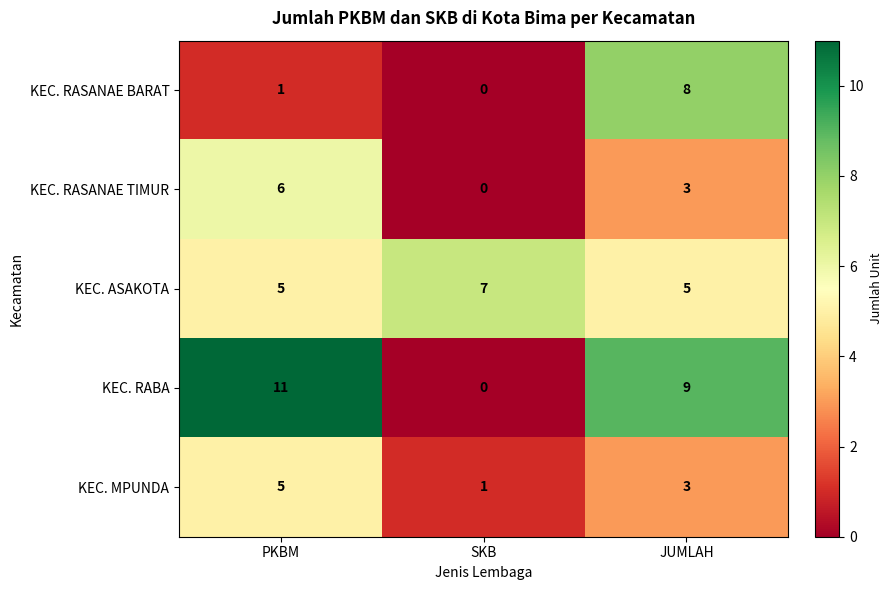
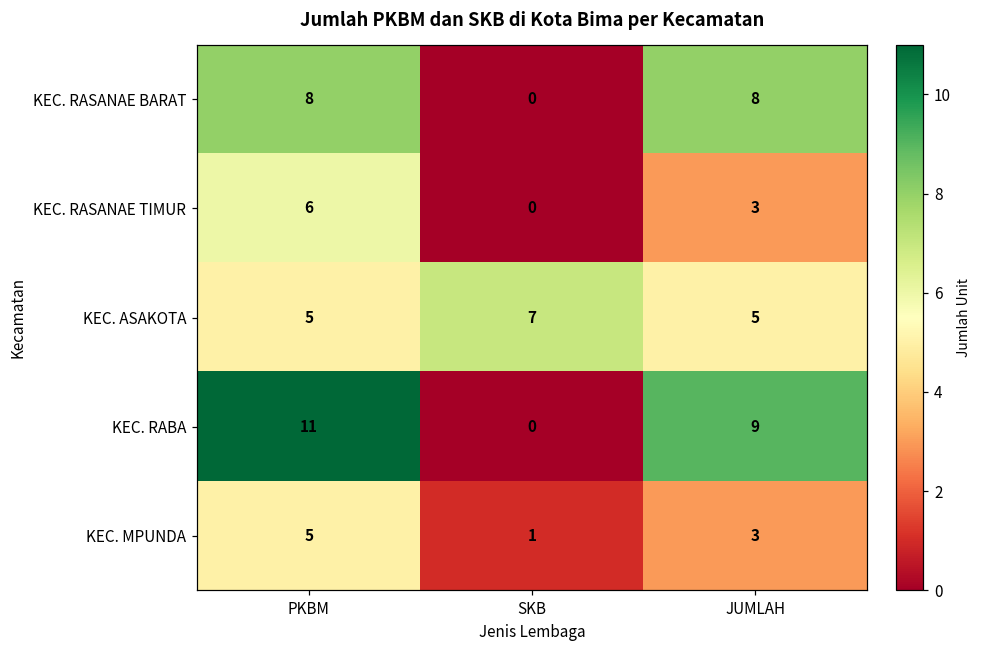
  {
    "KEC. RASANAE BARAT": {
-     "PKBM": 1,
+     "PKBM": 8,
      "SKB": 0,
      "JUMLAH": 8
    },
    "KEC. RASANAE TIMUR": {
      "PKBM": 6,
      "SKB": 0,
      "JUMLAH": 3
    },
    "KEC. ASAKOTA": {
      "PKBM": 5,
      "SKB": 7,
      "JUMLAH": 5
    },
    "KEC. RABA": {
      "PKBM": 11,
      "SKB": 0,
      "JUMLAH": 9
    },
    "KEC. MPUNDA": {
      "PKBM": 5,
      "SKB": 1,
      "JUMLAH": 3
    }
  }
